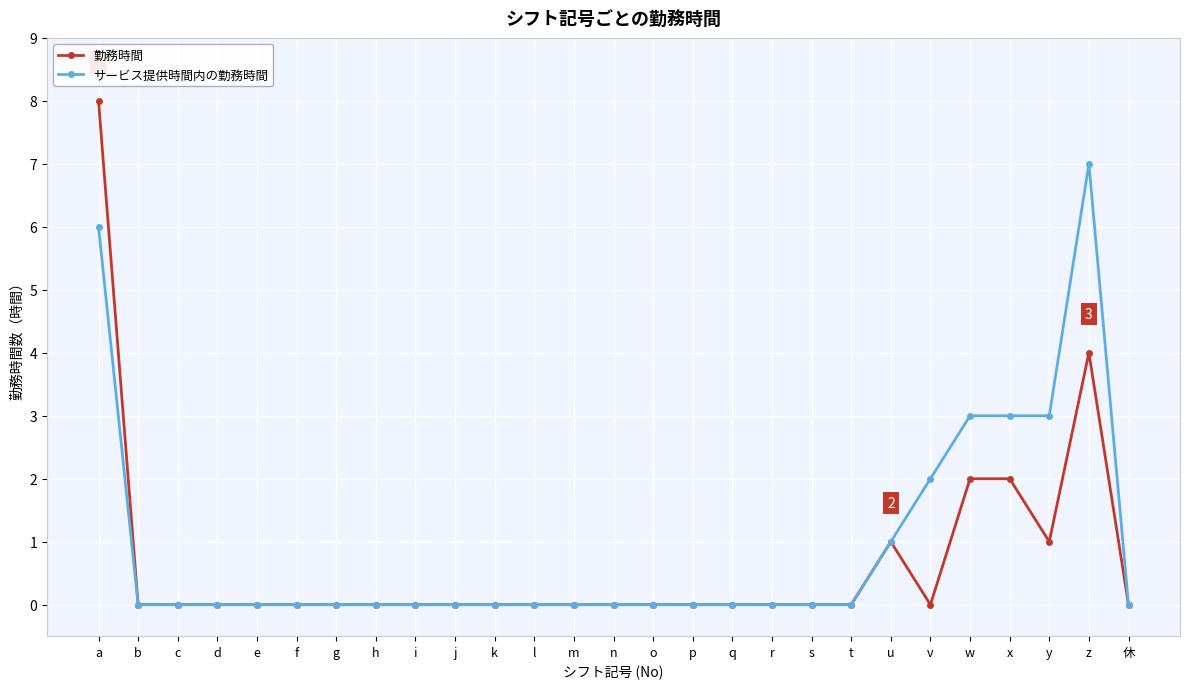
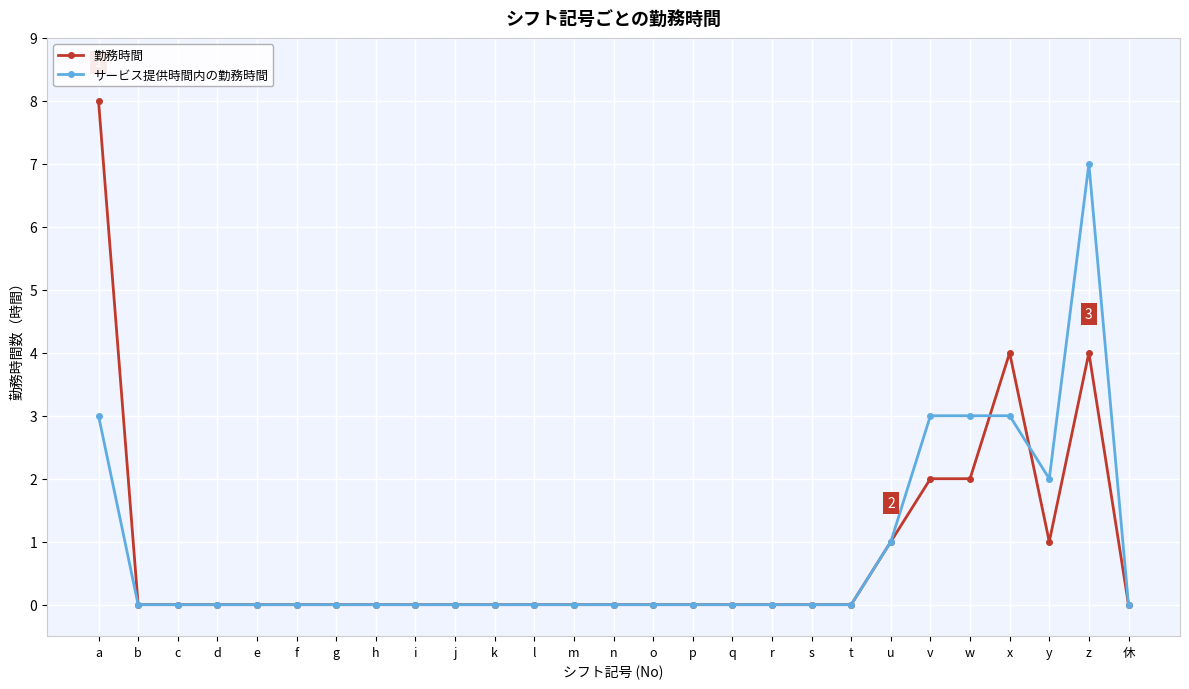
  {
    "勤務時間": {
      "a": 8,
-     "v": 0,
+     "v": 2,
      "w": 2,
-     "x": 2,
+     "x": 4,
      "y": 1,
      "z": 4
    },
    "サービス提供時間内の勤務時間": {
-     "a": 6,
-     "v": 2,
+     "a": 3,
+     "v": 3,
      "w": 3,
      "x": 3,
-     "y": 3,
+     "y": 2,
      "z": 7
    }
  }
